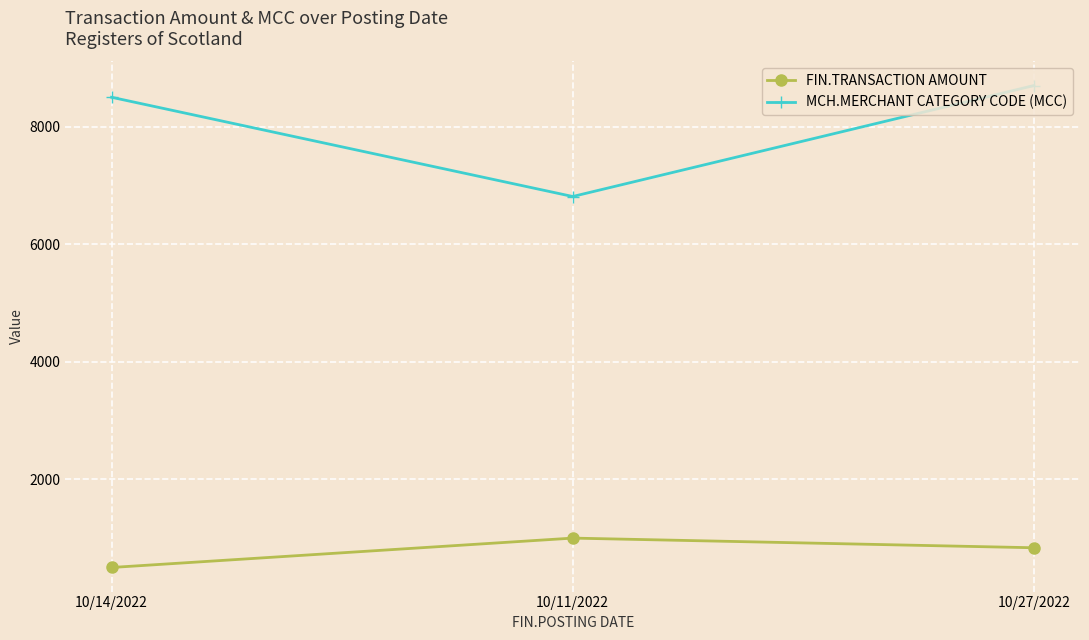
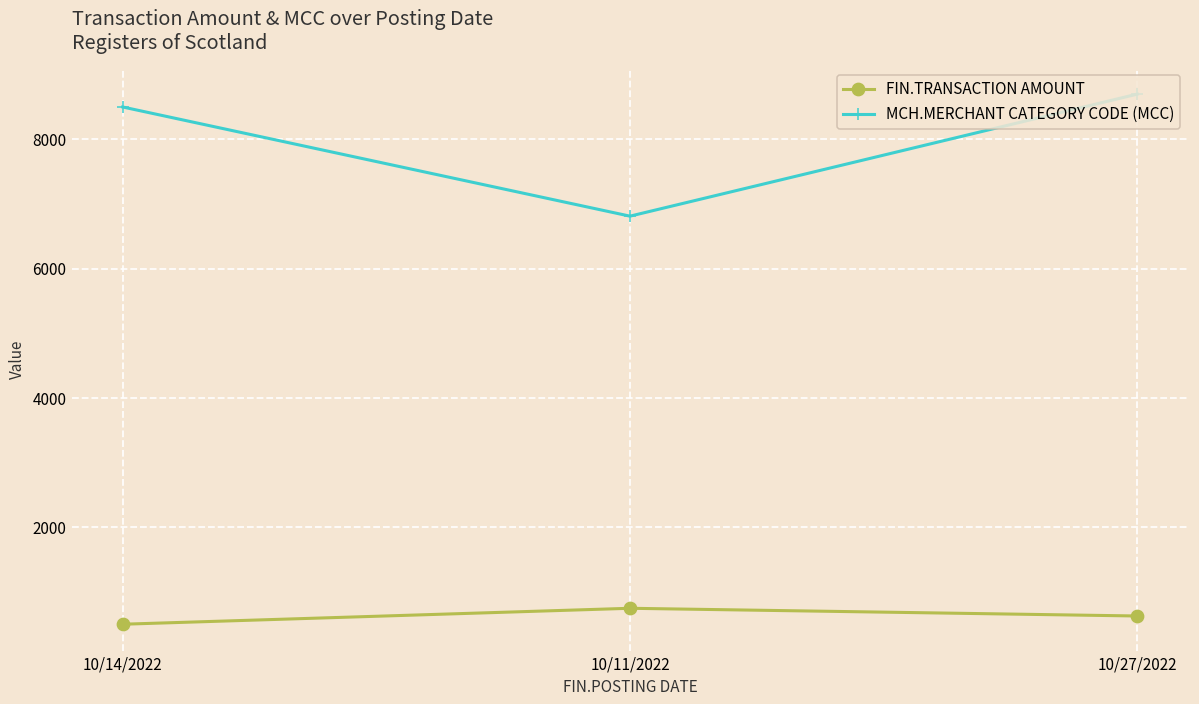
  {
    "FIN.TRANSACTION AMOUNT": {
      "10/14/2022": 500,
-     "10/11/2022": 1000,
-     "10/27/2022": 800
+     "10/11/2022": 700,
+     "10/27/2022": 600
    },
    "MCH.MERCHANT CATEGORY CODE (MCC)": {
      "10/14/2022": 8500,
      "10/11/2022": 6800
    }
  }
